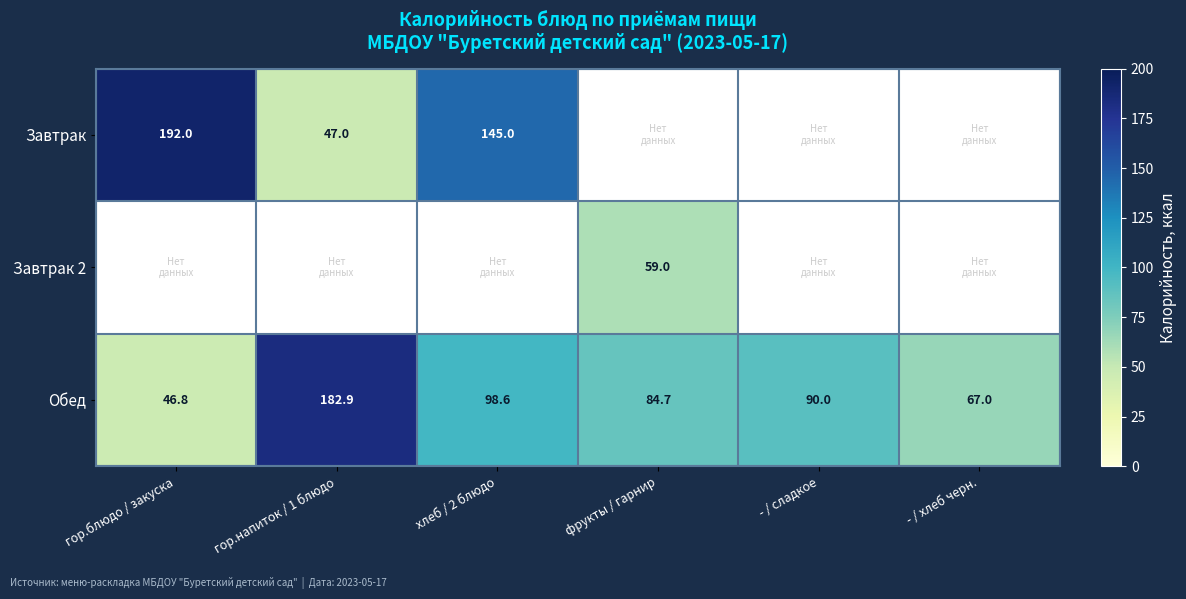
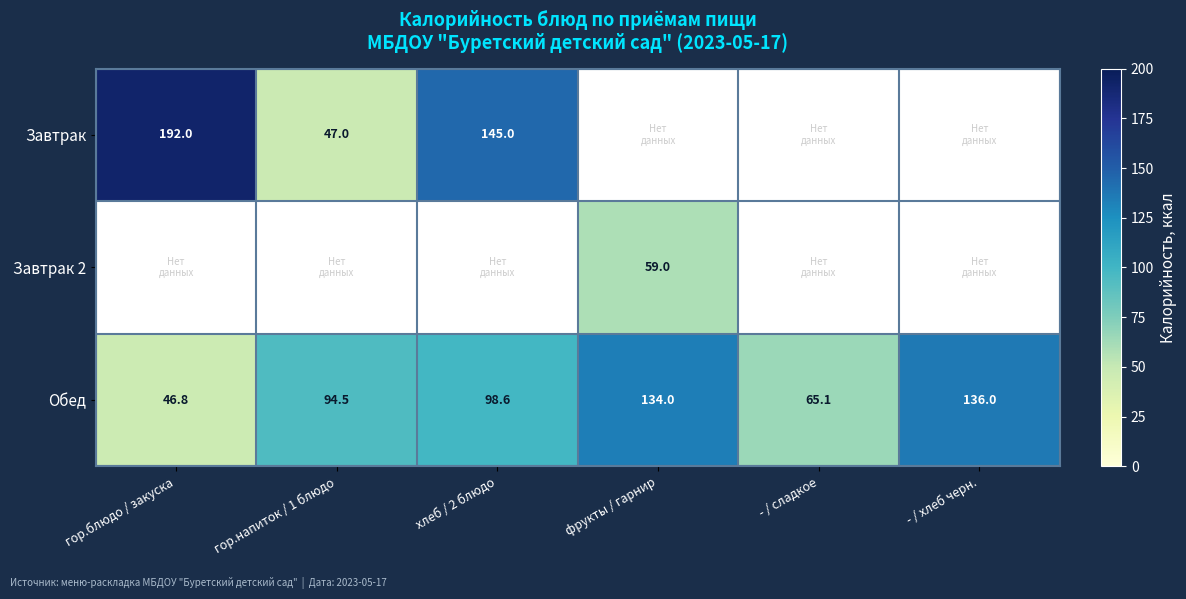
  {
    "Завтрак": {
      "гор.блюдо / закуска": 192.0,
      "гор.напиток / 1 блюдо": 47.0,
      "хлеб / 2 блюдо": 145.0
    },
    "Завтрак 2": {
      "фрукты / гарнир": 59.0
    },
    "Обед": {
      "гор.блюдо / закуска": 46.8,
-     "гор.напиток / 1 блюдо": 182.9,
+     "гор.напиток / 1 блюдо": 94.5,
      "хлеб / 2 блюдо": 98.6,
-     "фрукты / гарнир": 84.7,
-     "- / сладкое": 90.0,
-     "- / хлеб черн.": 67.0
+     "фрукты / гарнир": 134.0,
+     "- / сладкое": 65.1,
+     "- / хлеб черн.": 136.0
    }
  }
